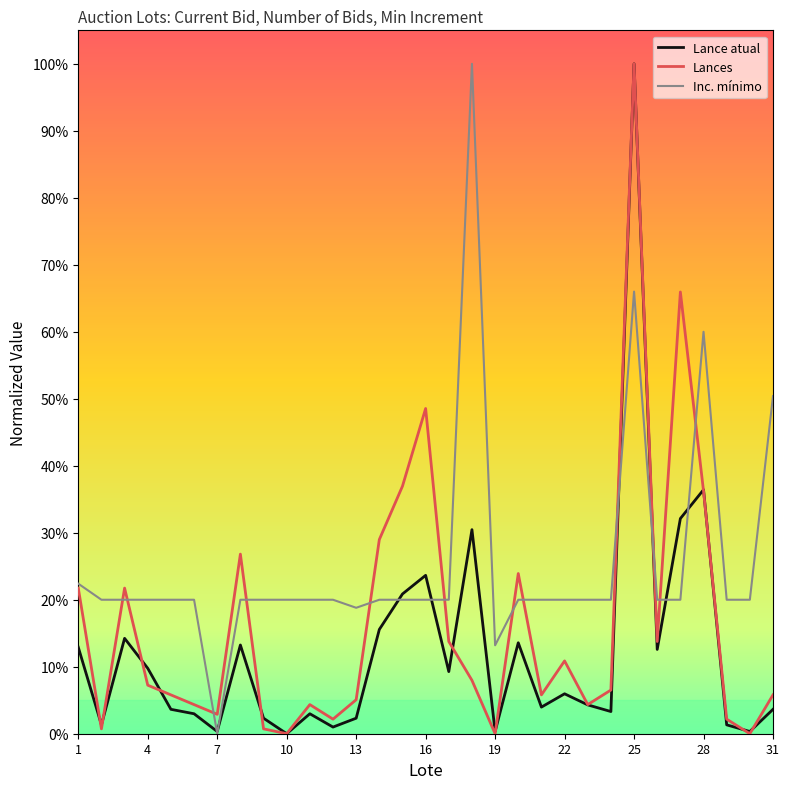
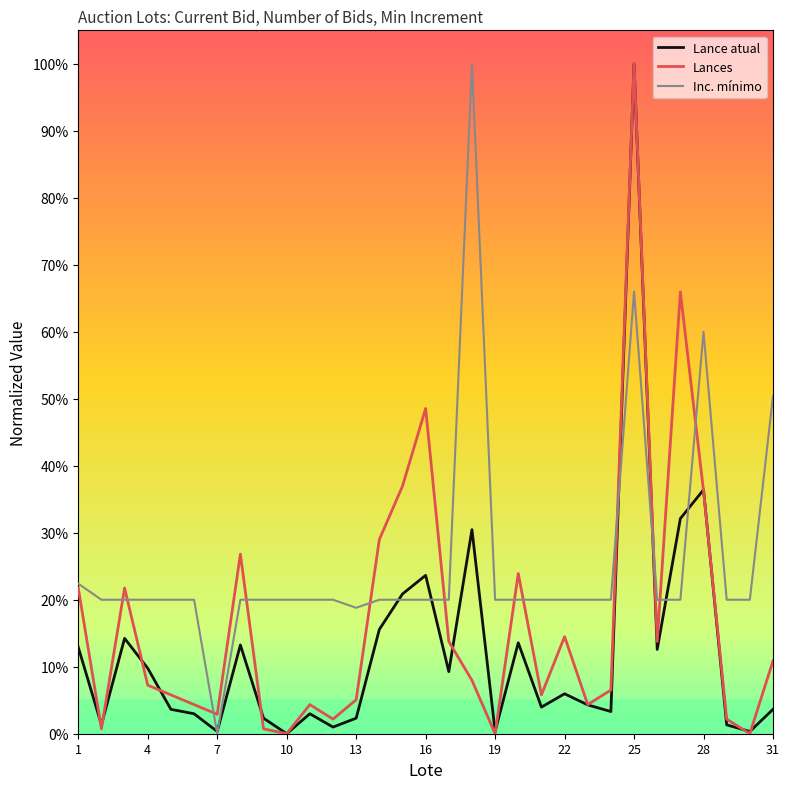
  {
    "Lance atual": {
      "1": "13%",
      "4": "10%",
      "16": "24%",
      "22": "6%"
    },
    "Lances": {
      "1": "22%",
      "4": "7%",
      "13": "5%",
      "16": "49%",
-     "22": "11%",
-     "31": "6%"
+     "22": "14%",
+     "31": "11%"
    },
    "Inc. mínimo": {
      "1": "22%",
      "4": "20%",
      "10": "20%",
      "13": "19%",
      "16": "20%",
-     "19": "13%",
+     "19": "20%",
      "22": "20%",
      "25": "66%",
      "28": "60%",
      "31": "50%"
    }
  }
